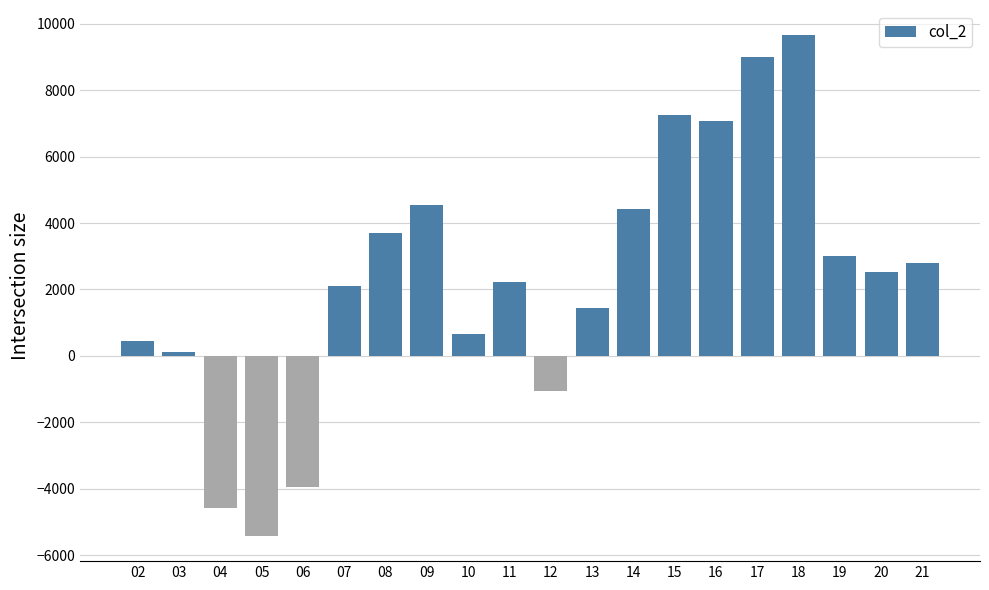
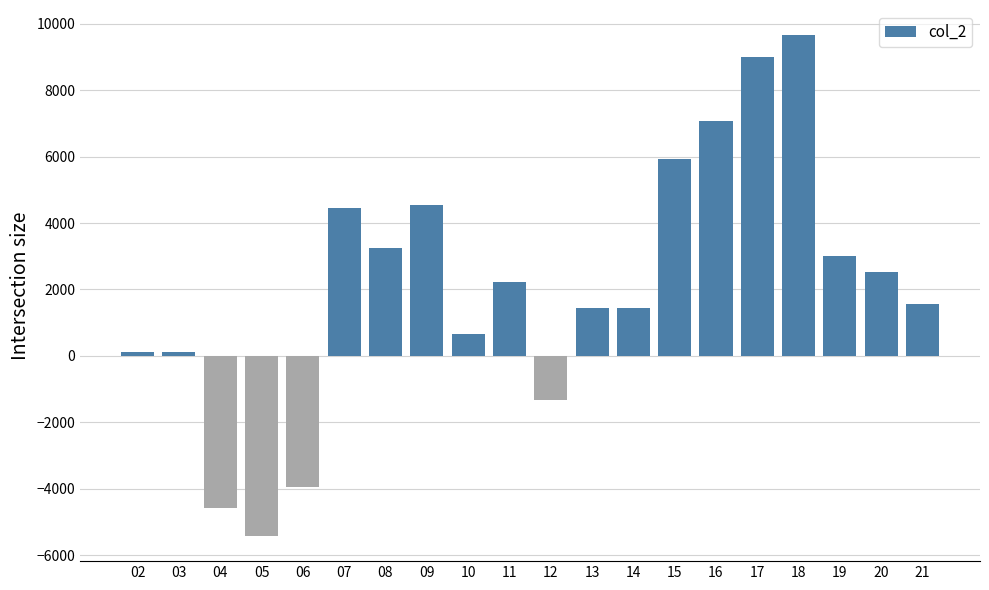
  {
-   "02": 400,
+   "02": 100,
    "03": 100,
    "04": -4600,
    "05": -5400,
    "06": -3900,
-   "07": 2100,
-   "08": 3700,
+   "07": 4500,
+   "08": 3300,
    "09": 4600,
    "10": 700,
    "11": 2200,
-   "12": -1100,
+   "12": -1300,
    "13": 1400,
-   "14": 4400,
-   "15": 7200,
+   "14": 1400,
+   "15": 5900,
    "16": 7100,
    "17": 9000,
    "18": 9700,
    "19": 3000,
    "20": 2500,
-   "21": 2800
+   "21": 1600
  }
